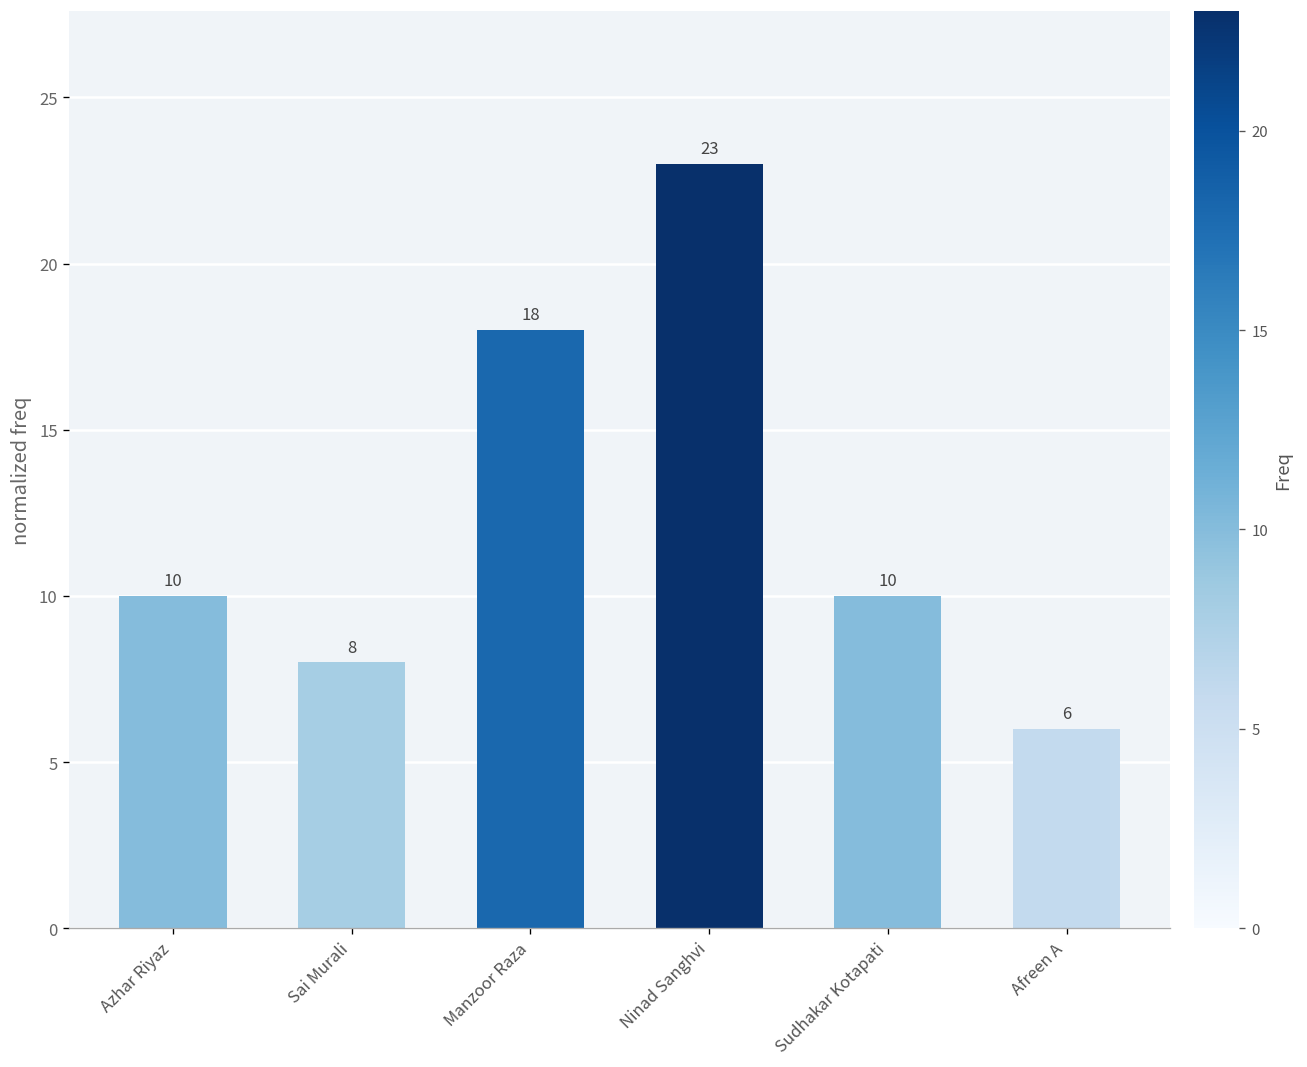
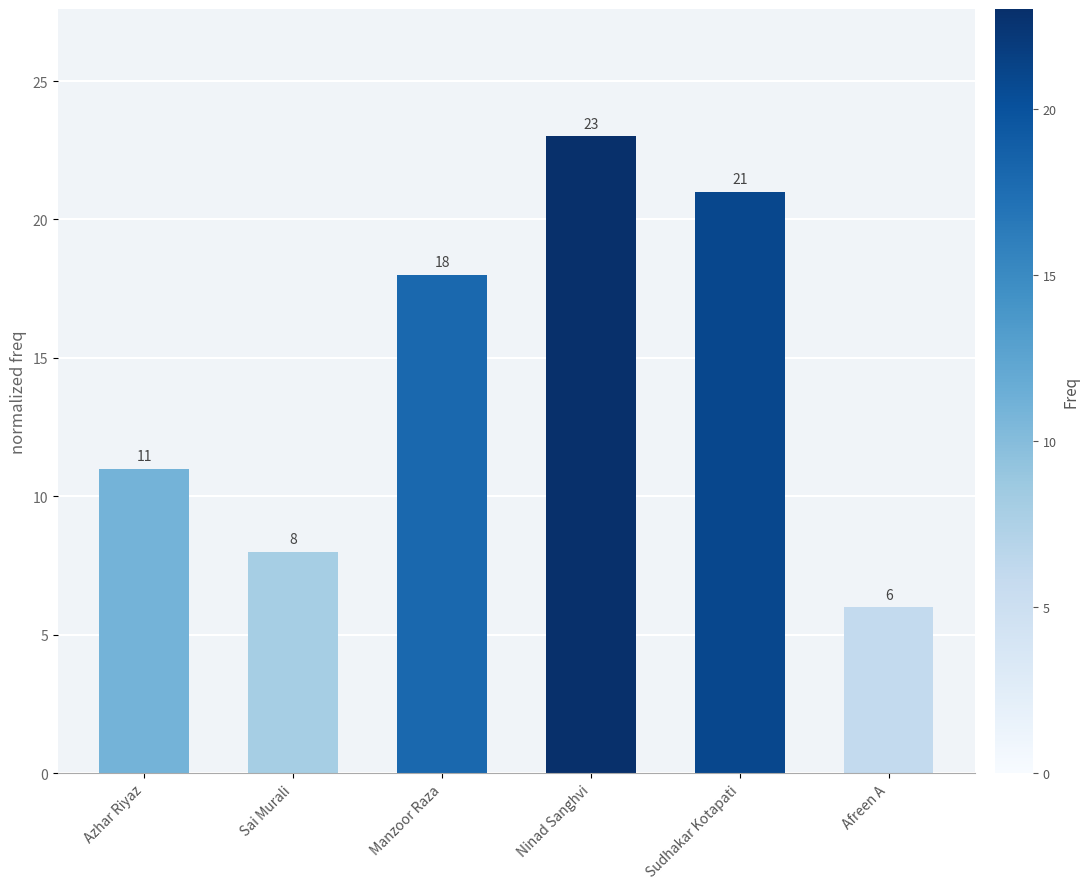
  {
-   "Azhar Riyaz": 10,
+   "Azhar Riyaz": 11,
    "Sai Murali": 8,
    "Manzoor Raza": 18,
    "Ninad Sanghvi": 23,
-   "Sudhakar Kotapati": 10,
+   "Sudhakar Kotapati": 21,
    "Afreen A": 6
  }
